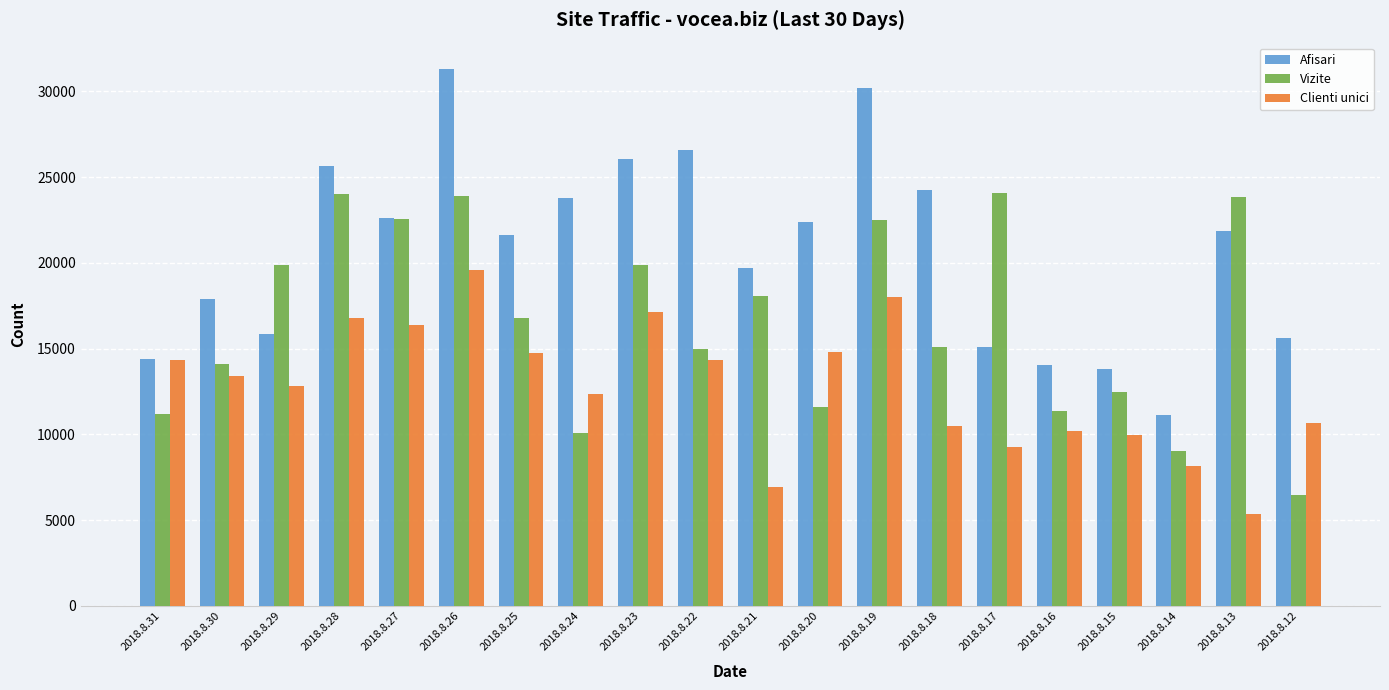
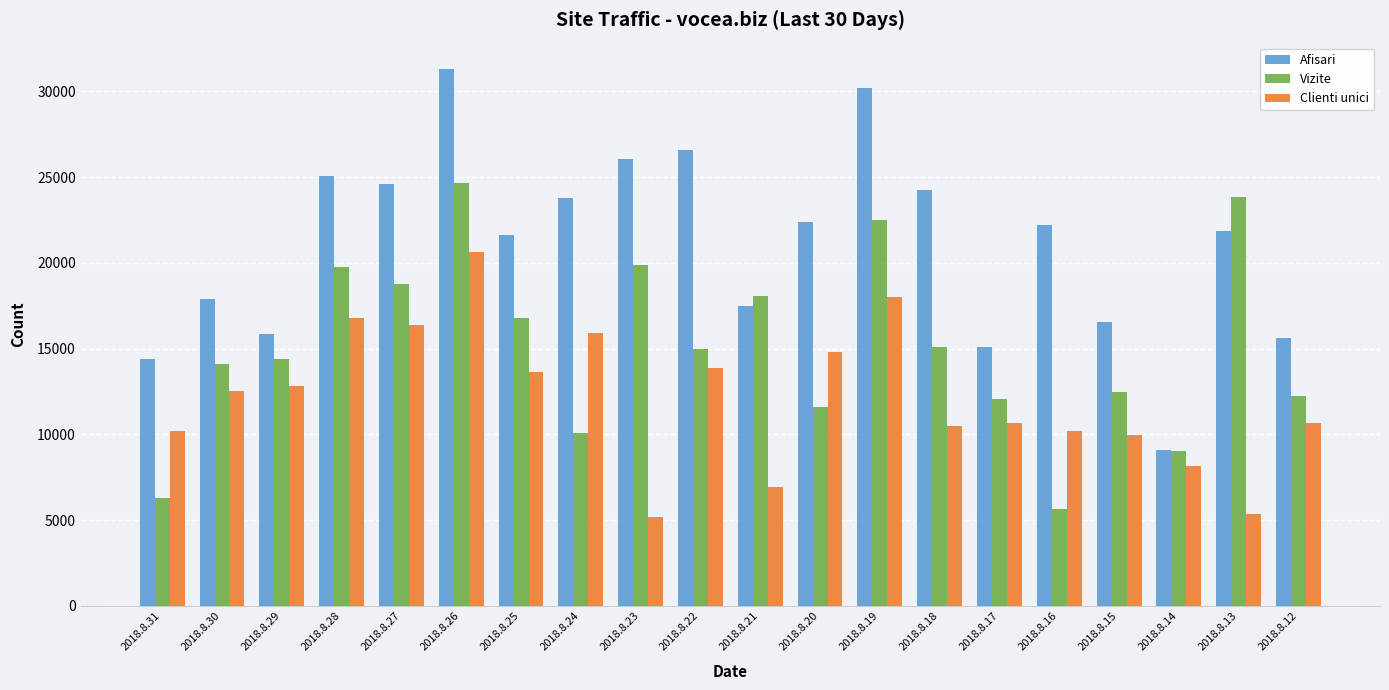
  {
    "Afisari": {
      "2018.8.31": 14400,
      "2018.8.30": 17900,
      "2018.8.29": 15800,
-     "2018.8.28": 25600,
-     "2018.8.27": 22600,
+     "2018.8.28": 25000,
+     "2018.8.27": 24600,
      "2018.8.26": 31300,
      "2018.8.25": 21700,
      "2018.8.24": 23800,
      "2018.8.23": 26100,
      "2018.8.22": 26600,
-     "2018.8.21": 19700,
+     "2018.8.21": 17500,
      "2018.8.20": 22400,
      "2018.8.19": 30200,
      "2018.8.18": 24200,
      "2018.8.17": 15100,
-     "2018.8.16": 14100,
-     "2018.8.15": 13800,
-     "2018.8.14": 11200,
+     "2018.8.16": 22200,
+     "2018.8.15": 16500,
+     "2018.8.14": 9100,
      "2018.8.13": 21800,
      "2018.8.12": 15600
    },
    "Vizite": {
-     "2018.8.31": 11200,
+     "2018.8.31": 6300,
      "2018.8.30": 14100,
-     "2018.8.29": 19900,
-     "2018.8.28": 24000,
-     "2018.8.27": 22600,
-     "2018.8.26": 23900,
+     "2018.8.29": 14400,
+     "2018.8.28": 19800,
+     "2018.8.27": 18700,
+     "2018.8.26": 24700,
      "2018.8.25": 16800,
      "2018.8.24": 10100,
      "2018.8.23": 19900,
      "2018.8.22": 15000,
      "2018.8.21": 18100,
      "2018.8.20": 11600,
      "2018.8.19": 22500,
      "2018.8.18": 15100,
-     "2018.8.17": 24100,
-     "2018.8.16": 11400,
+     "2018.8.17": 12100,
+     "2018.8.16": 5600,
      "2018.8.15": 12500,
      "2018.8.14": 9000,
      "2018.8.13": 23900,
-     "2018.8.12": 6500
+     "2018.8.12": 12300
    },
    "Clienti unici": {
-     "2018.8.31": 14400,
-     "2018.8.30": 13400,
+     "2018.8.31": 10200,
+     "2018.8.30": 12500,
      "2018.8.29": 12800,
      "2018.8.28": 16800,
      "2018.8.27": 16400,
-     "2018.8.26": 19600,
-     "2018.8.25": 14700,
-     "2018.8.24": 12300,
-     "2018.8.23": 17200,
-     "2018.8.22": 14300,
+     "2018.8.26": 20600,
+     "2018.8.25": 13700,
+     "2018.8.24": 15900,
+     "2018.8.23": 5200,
+     "2018.8.22": 13800,
      "2018.8.21": 6900,
      "2018.8.20": 14800,
      "2018.8.19": 18000,
      "2018.8.18": 10500,
-     "2018.8.17": 9300,
+     "2018.8.17": 10700,
      "2018.8.16": 10200,
      "2018.8.15": 10000,
      "2018.8.14": 8100,
      "2018.8.13": 5400,
      "2018.8.12": 10700
    }
  }
